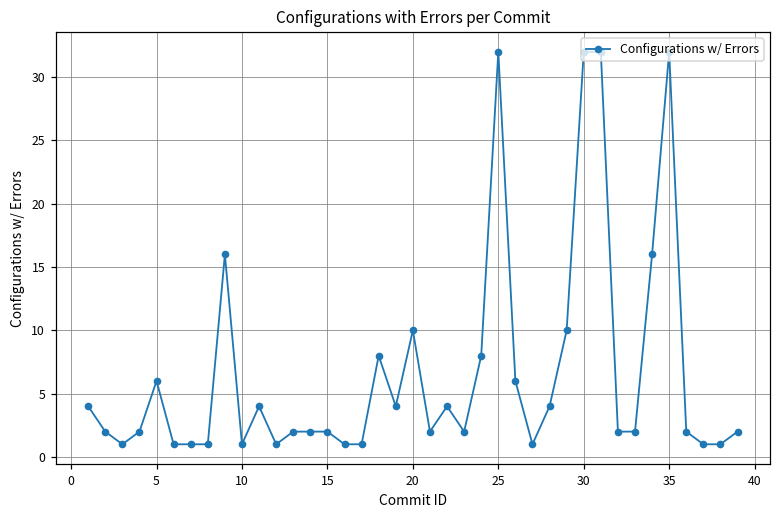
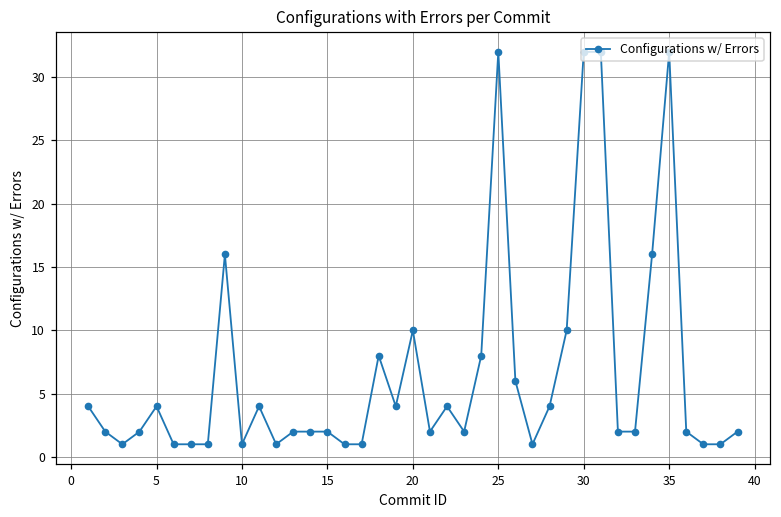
  {
-   "5": 6,
+   "5": 4,
    "10": 1,
    "15": 2,
    "20": 10,
    "25": 32
  }
